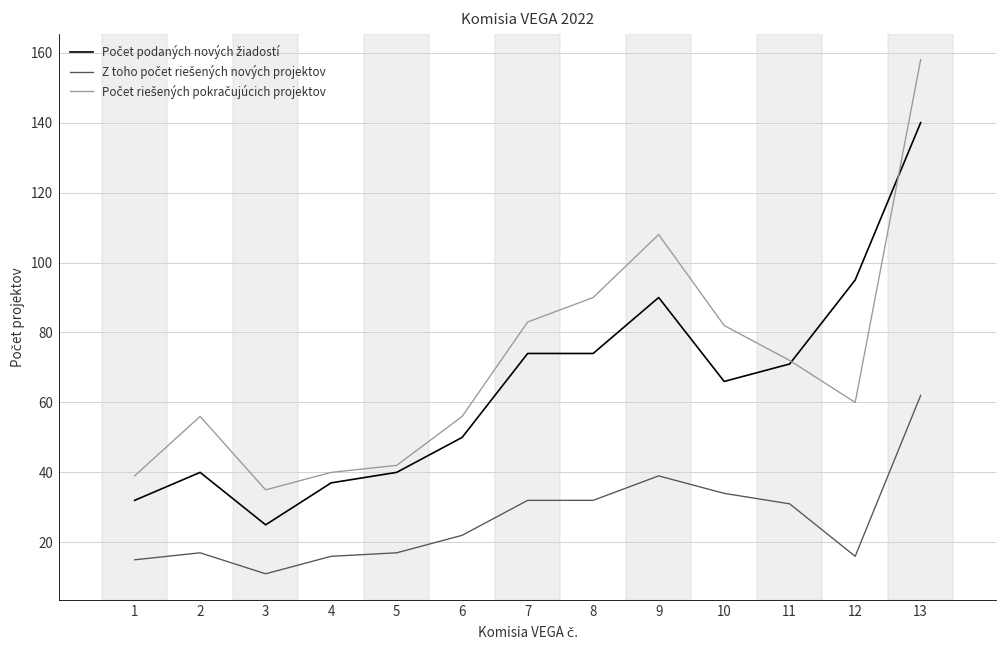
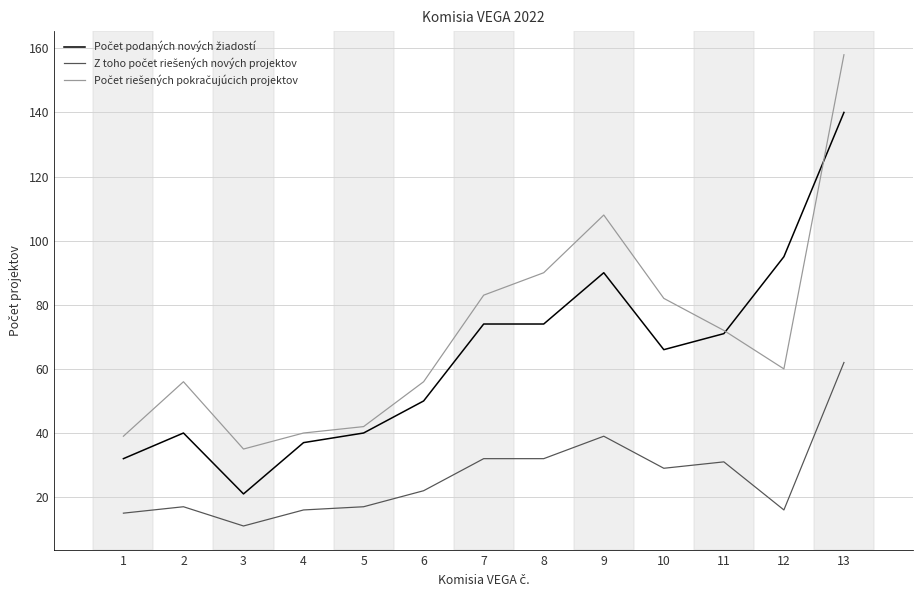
  {
    "Počet podaných nových žiadostí": {
      "1": 32,
      "2": 40,
-     "3": 25,
+     "3": 21,
      "4": 37,
      "5": 40,
      "6": 50,
      "7": 74,
      "8": 74,
      "9": 90,
      "10": 66,
      "11": 71,
      "12": 95,
      "13": 140
    },
    "Z toho počet riešených nových projektov": {
      "1": 15,
      "2": 17,
      "3": 11,
      "4": 16,
      "5": 17,
      "6": 22,
      "7": 32,
      "8": 32,
      "9": 39,
-     "10": 34,
+     "10": 29,
      "11": 31,
      "12": 16,
      "13": 62
    },
    "Počet riešených pokračujúcich projektov": {
      "1": 39,
      "2": 56,
      "3": 35,
      "4": 40,
      "5": 42,
      "6": 56,
      "7": 83,
      "8": 90,
      "9": 108,
      "10": 82,
      "11": 72,
      "12": 60,
      "13": 158
    }
  }
